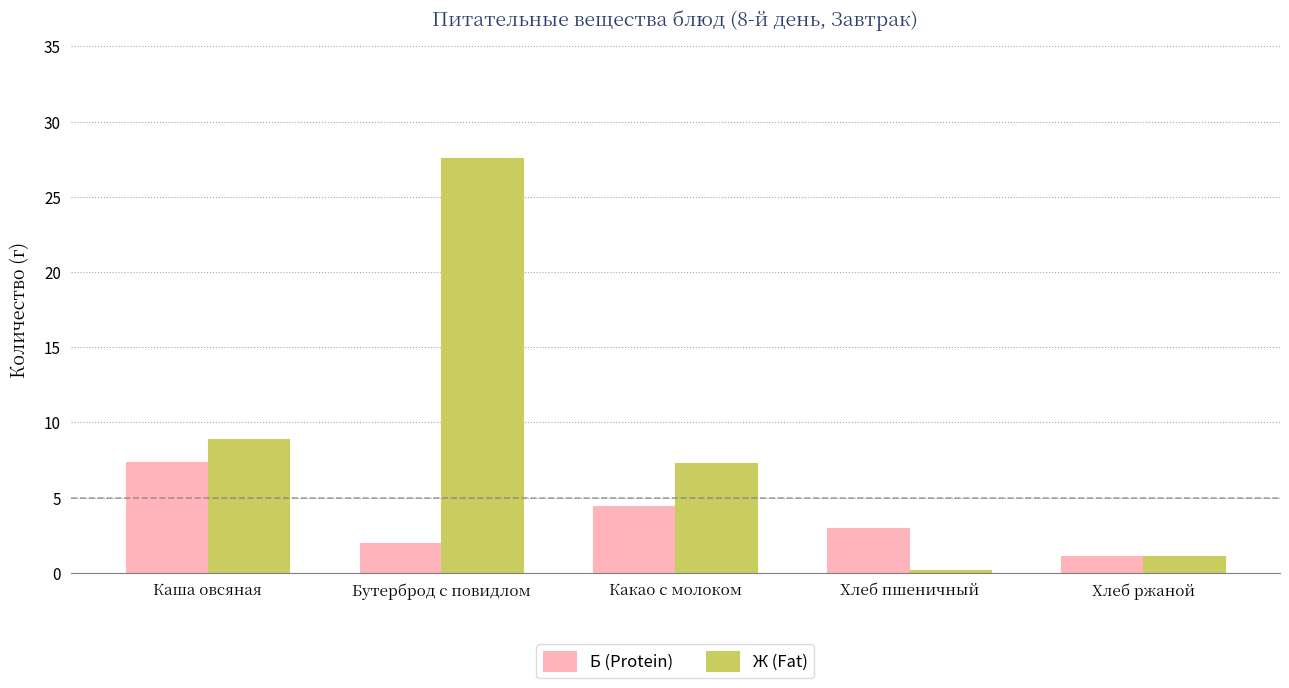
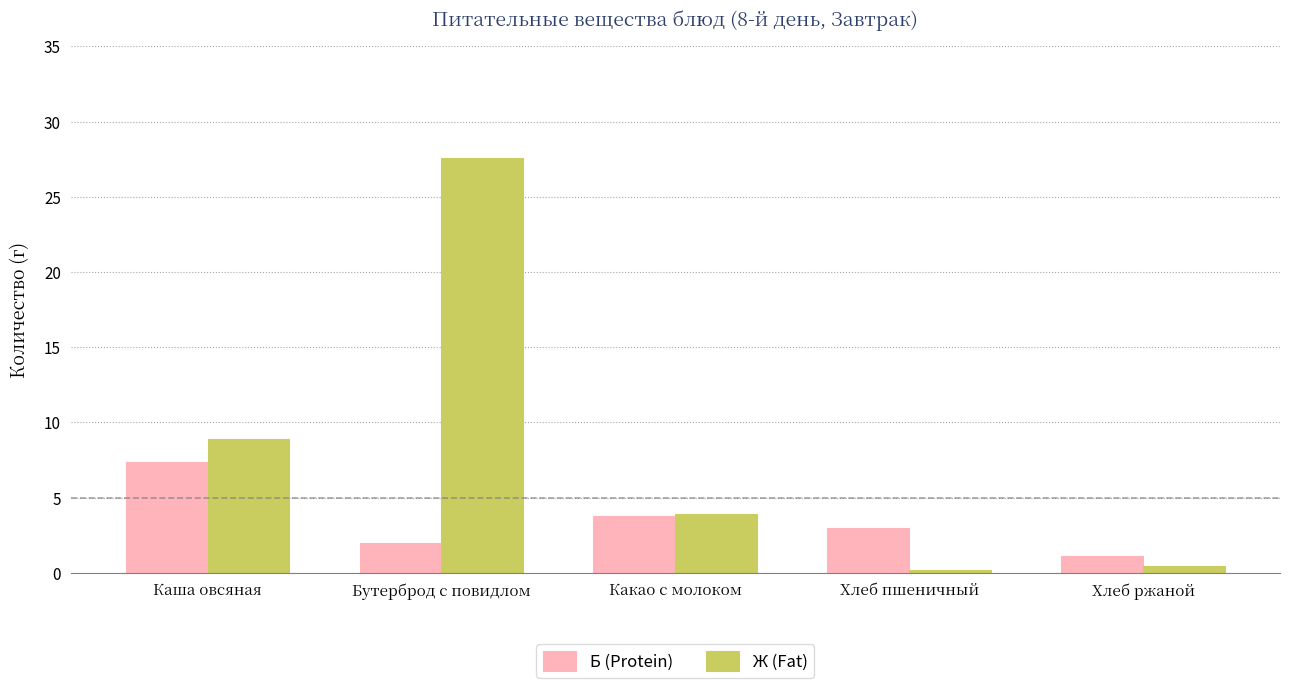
  {
    "Б (Protein)": {
      "Каша овсяная": 7.4,
      "Бутерброд с повидлом": 2.0,
-     "Какао с молоком": 4.5,
+     "Какао с молоком": 3.8,
      "Хлеб пшеничный": 3.0,
      "Хлеб ржаной": 1.1
    },
    "Ж (Fat)": {
      "Каша овсяная": 8.9,
      "Бутерброд с повидлом": 27.6,
-     "Какао с молоком": 7.3,
+     "Какао с молоком": 3.9,
      "Хлеб пшеничный": 0.2,
-     "Хлеб ржаной": 1.1
+     "Хлеб ржаной": 0.5
    }
  }
